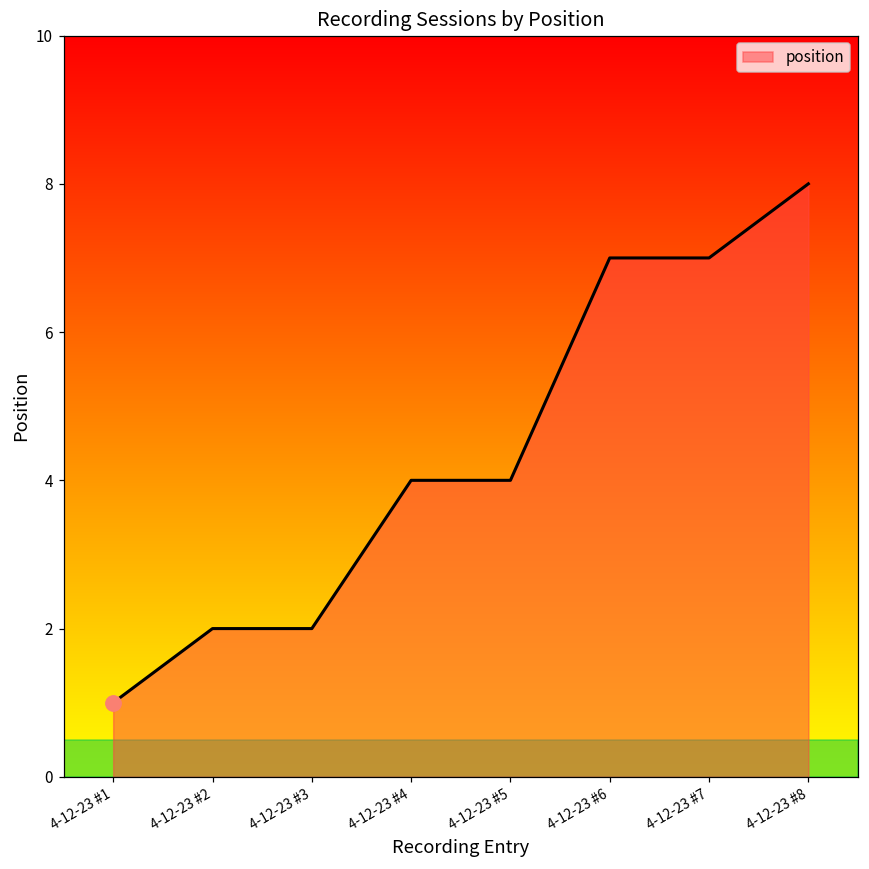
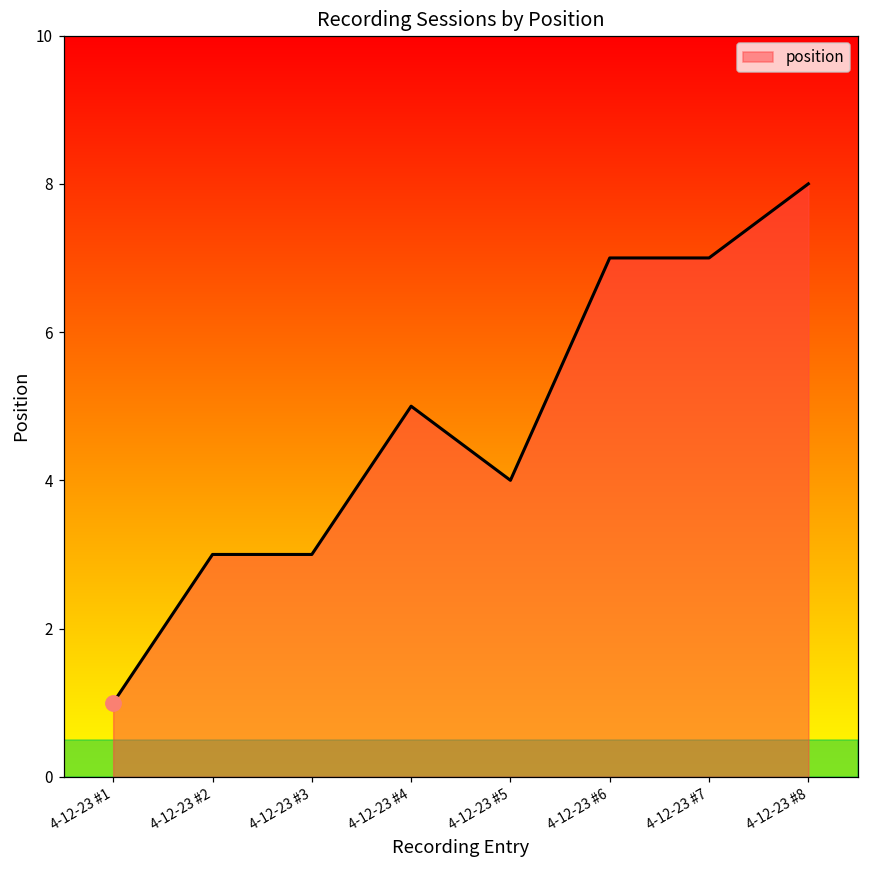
  {
    "position": {
-     "4-12-23 #2": 2,
-     "4-12-23 #3": 2,
-     "4-12-23 #4": 4,
+     "4-12-23 #2": 3,
+     "4-12-23 #3": 3,
+     "4-12-23 #4": 5,
      "4-12-23 #5": 4,
      "4-12-23 #6": 7,
      "4-12-23 #7": 7,
      "4-12-23 #8": 8
    }
  }
